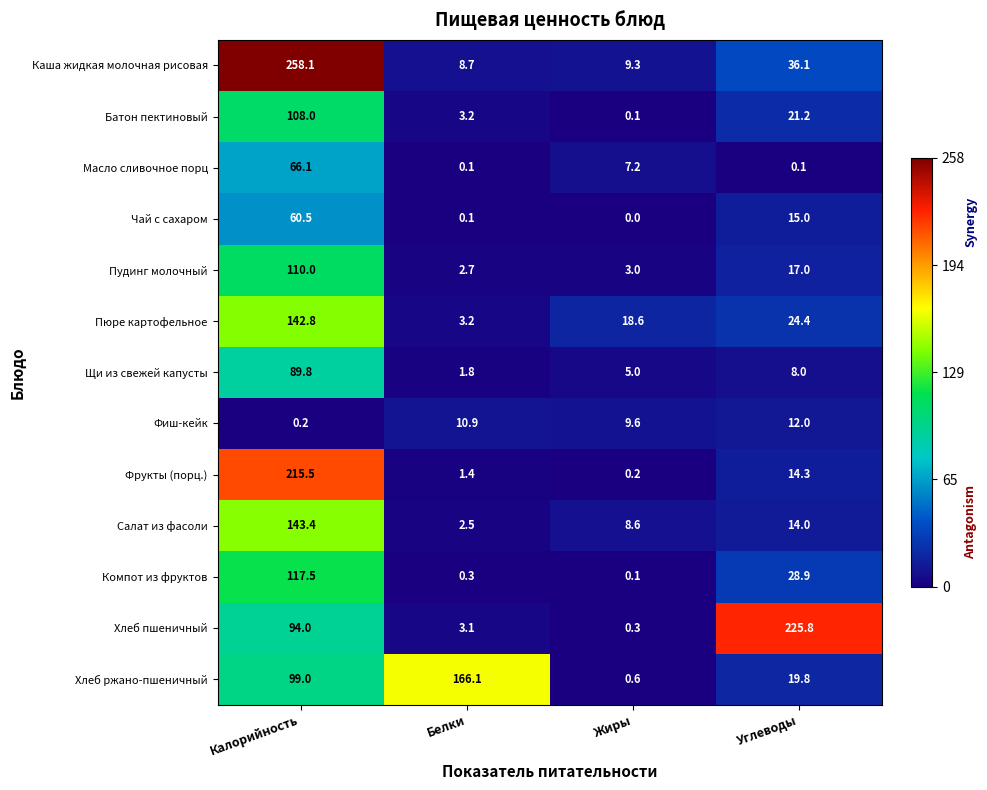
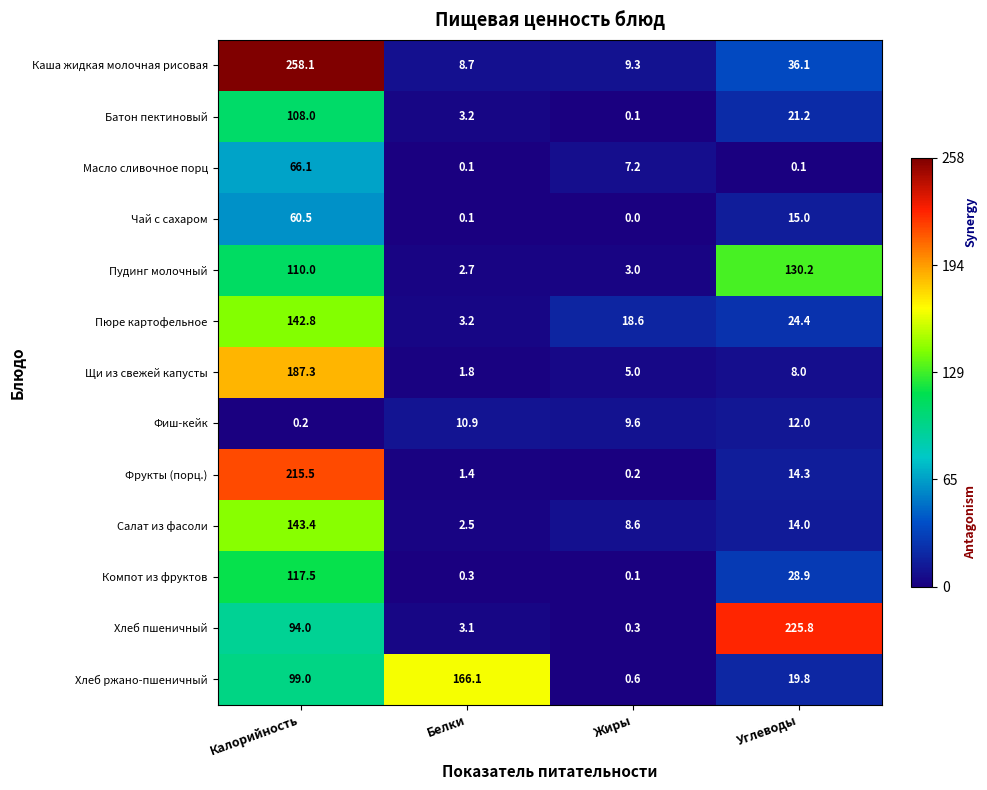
  {
    "Каша жидкая молочная рисовая": {
      "Калорийность": 258.1,
      "Белки": 8.7,
      "Жиры": 9.3,
      "Углеводы": 36.1
    },
    "Батон пектиновый": {
      "Калорийность": 108.0,
      "Белки": 3.2,
      "Жиры": 0.1,
      "Углеводы": 21.2
    },
    "Масло сливочное порц": {
      "Калорийность": 66.1,
      "Белки": 0.1,
      "Жиры": 7.2,
      "Углеводы": 0.1
    },
    "Чай с сахаром": {
      "Калорийность": 60.5,
      "Белки": 0.1,
      "Жиры": 0.0,
      "Углеводы": 15.0
    },
    "Пудинг молочный": {
      "Калорийность": 110.0,
      "Белки": 2.7,
      "Жиры": 3.0,
-     "Углеводы": 17.0
+     "Углеводы": 130.2
    },
    "Пюре картофельное": {
      "Калорийность": 142.8,
      "Белки": 3.2,
      "Жиры": 18.6,
      "Углеводы": 24.4
    },
    "Щи из свежей капусты": {
-     "Калорийность": 89.8,
+     "Калорийность": 187.3,
      "Белки": 1.8,
      "Жиры": 5.0,
      "Углеводы": 8.0
    },
    "Фиш-кейк": {
      "Калорийность": 0.2,
      "Белки": 10.9,
      "Жиры": 9.6,
      "Углеводы": 12.0
    },
    "Фрукты (порц.)": {
      "Калорийность": 215.5,
      "Белки": 1.4,
      "Жиры": 0.2,
      "Углеводы": 14.3
    },
    "Салат из фасоли": {
      "Калорийность": 143.4,
      "Белки": 2.5,
      "Жиры": 8.6,
      "Углеводы": 14.0
    },
    "Компот из фруктов": {
      "Калорийность": 117.5,
      "Белки": 0.3,
      "Жиры": 0.1,
      "Углеводы": 28.9
    },
    "Хлеб пшеничный": {
      "Калорийность": 94.0,
      "Белки": 3.1,
      "Жиры": 0.3,
      "Углеводы": 225.8
    },
    "Хлеб ржано-пшеничный": {
      "Калорийность": 99.0,
      "Белки": 166.1,
      "Жиры": 0.6,
      "Углеводы": 19.8
    }
  }
